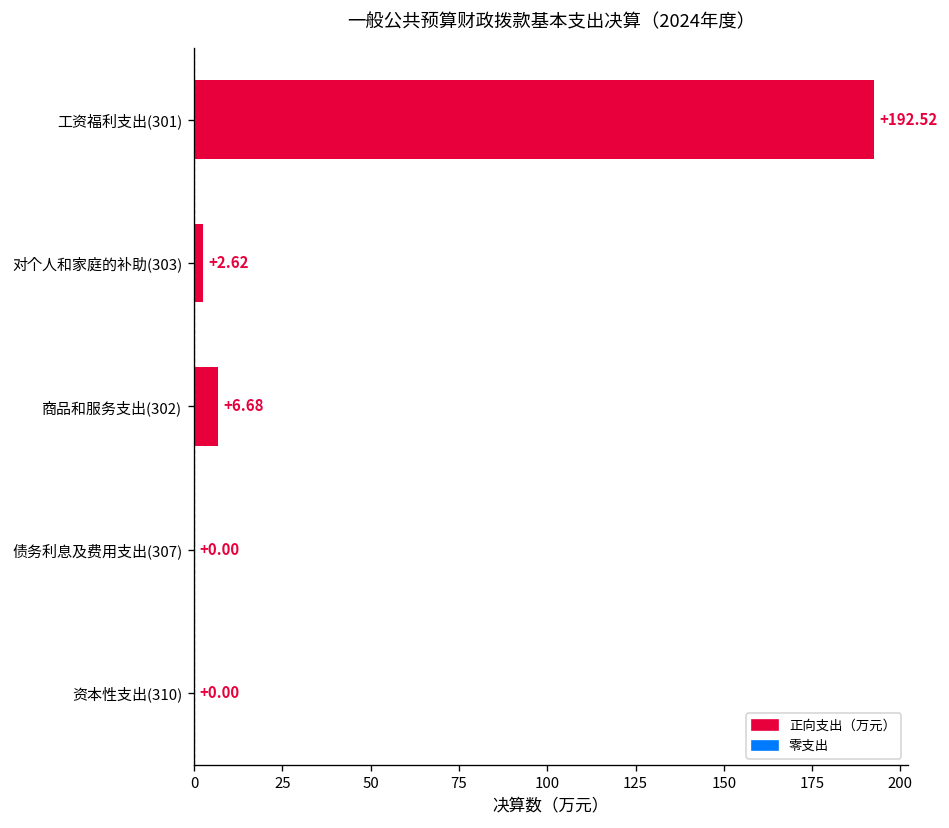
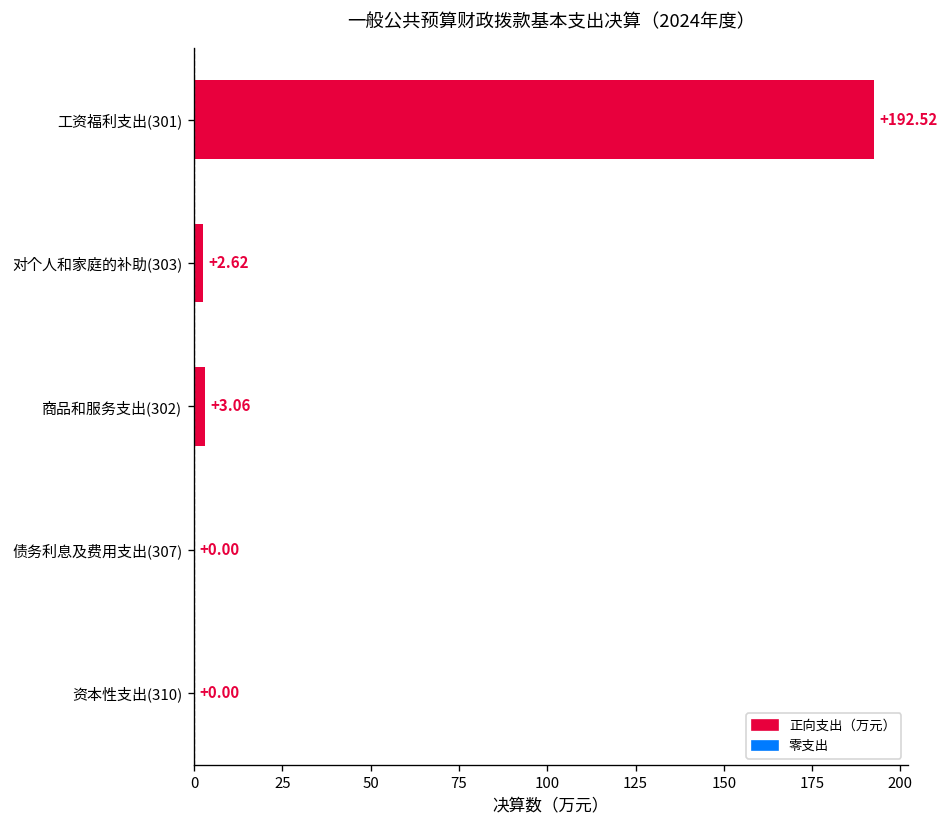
  {
    "工资福利支出(301)": "+192.52",
    "对个人和家庭的补助(303)": "+2.62",
-   "商品和服务支出(302)": "+6.68",
+   "商品和服务支出(302)": "+3.06",
    "债务利息及费用支出(307)": "+0.00",
    "资本性支出(310)": "+0.00"
  }
